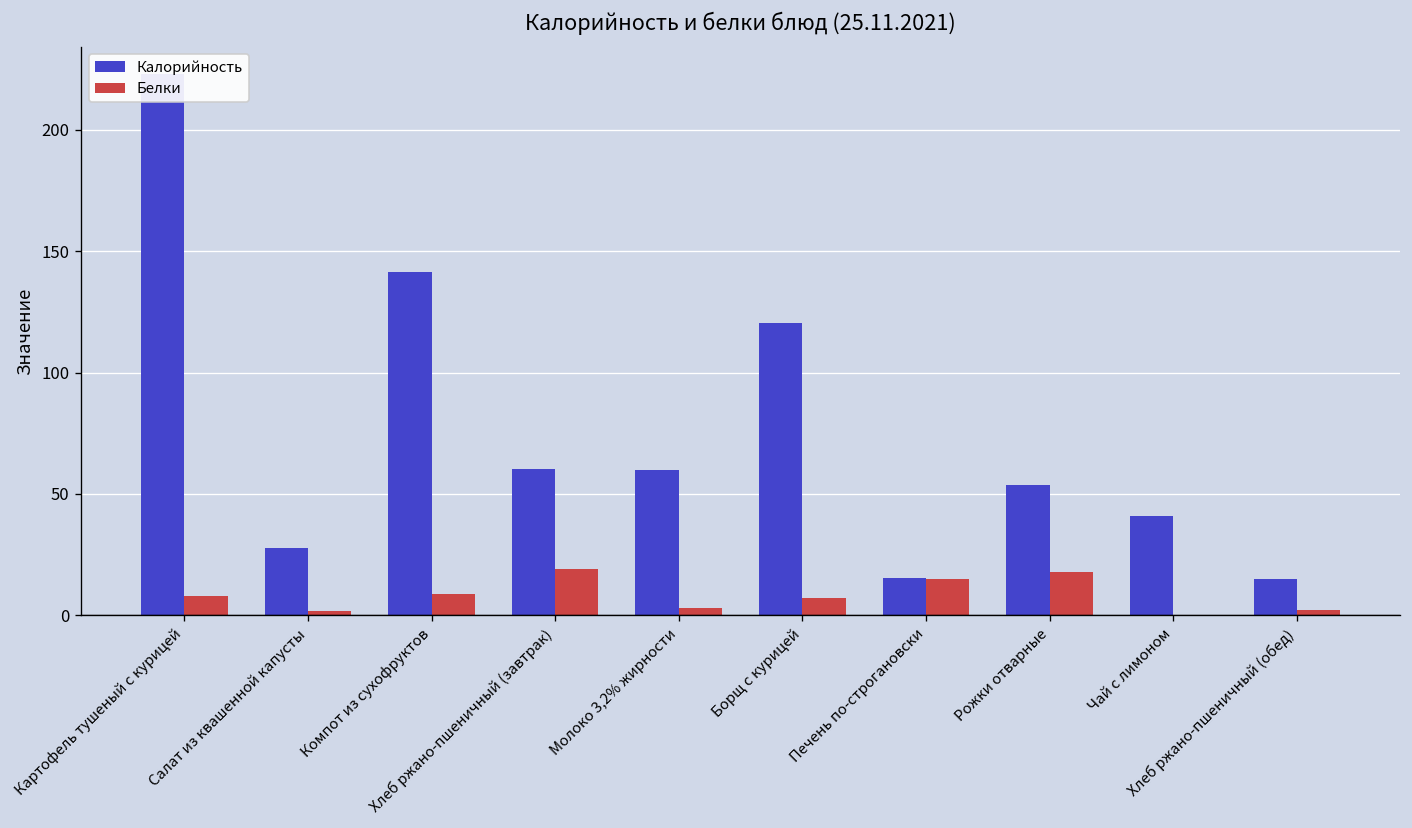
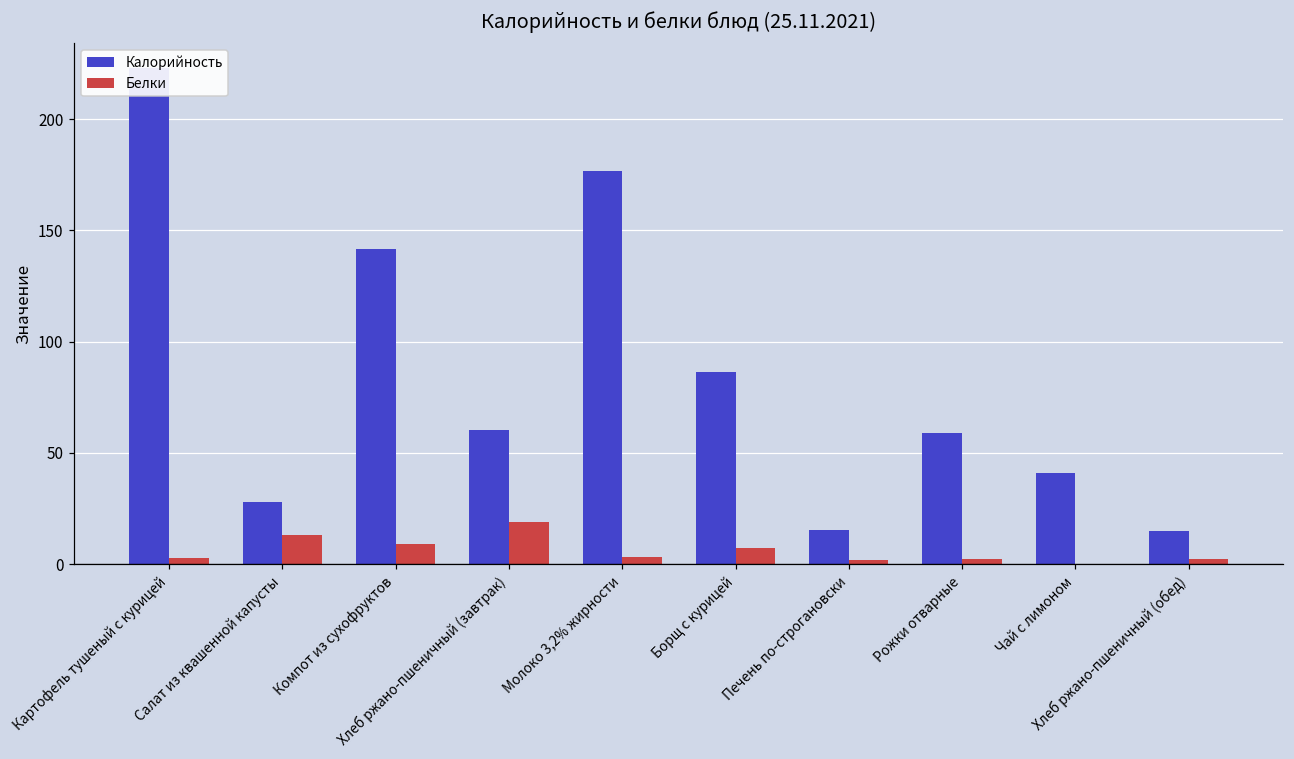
  {
    "Калорийность": {
      "Салат из квашенной капусты": 28,
      "Компот из сухофруктов": 142,
      "Хлеб ржано-пшеничный (завтрак)": 60,
-     "Молоко 3,2% жирности": 60,
-     "Борщ с курицей": 120,
+     "Молоко 3,2% жирности": 177,
+     "Борщ с курицей": 86,
      "Печень по-строгановски": 15,
-     "Рожки отварные": 54,
+     "Рожки отварные": 59,
      "Чай с лимоном": 41,
      "Хлеб ржано-пшеничный (обед)": 15
    },
    "Белки": {
-     "Картофель тушеный с курицей": 8,
-     "Салат из квашенной капусты": 2,
+     "Картофель тушеный с курицей": 3,
+     "Салат из квашенной капусты": 13,
      "Компот из сухофруктов": 9,
      "Хлеб ржано-пшеничный (завтрак)": 19,
      "Молоко 3,2% жирности": 3,
      "Борщ с курицей": 7,
-     "Печень по-строгановски": 15,
-     "Рожки отварные": 18,
+     "Печень по-строгановски": 2,
+     "Рожки отварные": 2,
      "Хлеб ржано-пшеничный (обед)": 2
    }
  }
